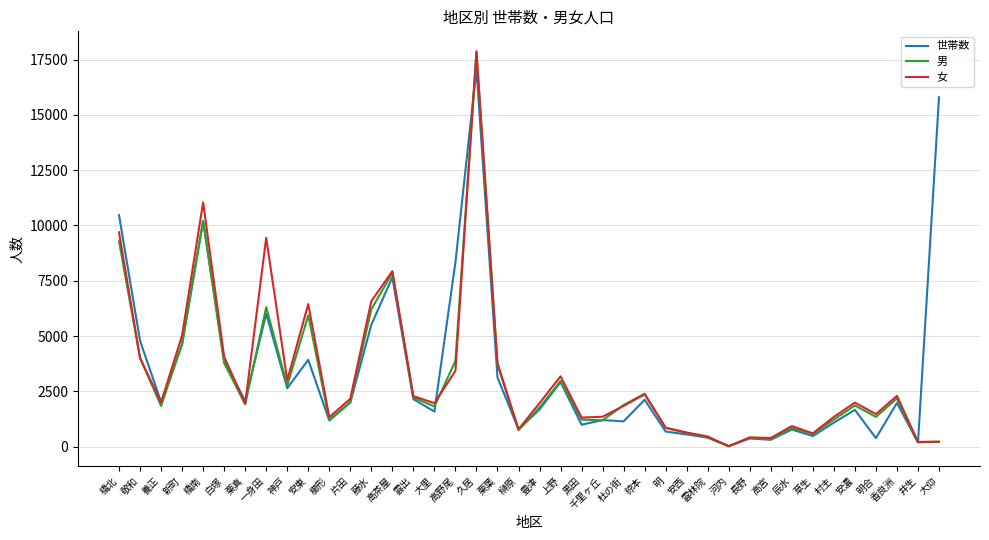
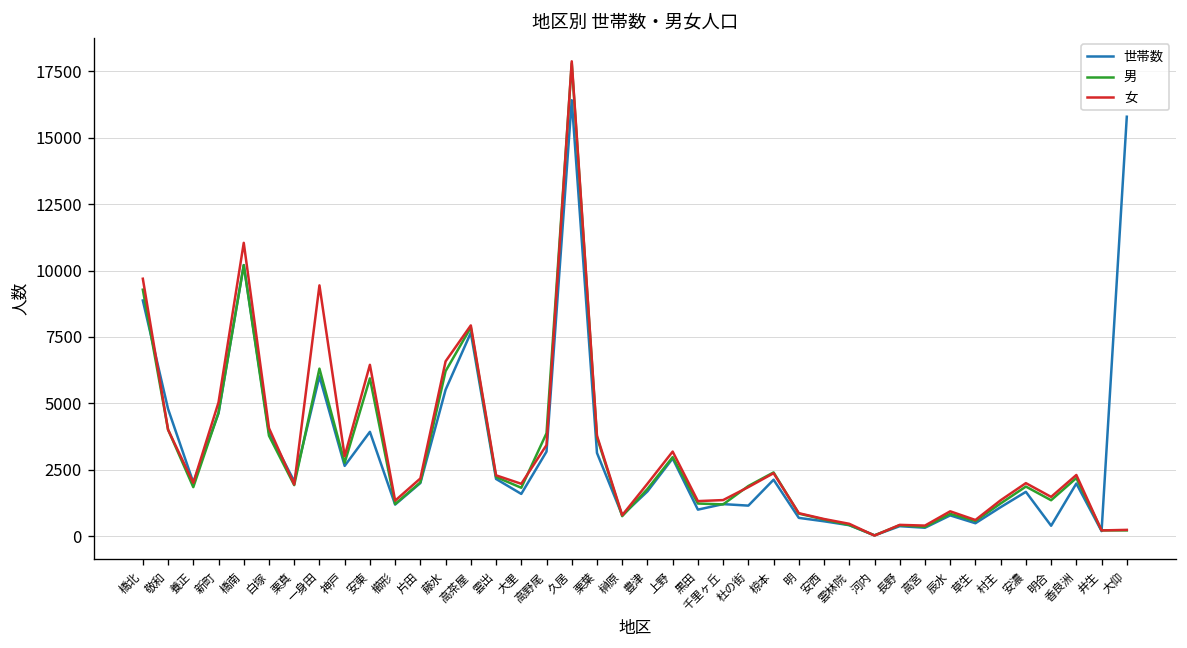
  {
    "世帯数": {
-     "橋北": 10500,
+     "橋北": 8900,
      "敬和": 4800,
      "白塚": 3900,
      "栗真": 2100,
      "一身田": 6000,
      "神戸": 2600,
      "安東": 3900,
      "藤水": 5500,
      "高茶屋": 7700,
      "大里": 1600,
-     "高野尾": 8300,
-     "久居": 17100,
+     "高野尾": 3200,
+     "久居": 16400,
      "栗葉": 3100,
      "黒田": 1000,
      "杜の街": 1100,
      "椋本": 2100,
      "明": 700,
      "村主": 1100,
      "安濃": 1700,
      "明合": 400,
      "香良洲": 2000,
      "大仰": 15800
    },
    "男": {
      "橋北": 9300,
      "養正": 1800,
      "白塚": 3800,
      "一身田": 6300,
      "神戸": 2800,
      "安東": 5900,
      "藤水": 6200,
      "大里": 1800,
      "高野尾": 3900,
      "村主": 1200,
      "安濃": 1900,
      "明合": 1300,
      "香良洲": 2200
    },
    "女": {
      "橋北": 9700,
      "新町": 5000,
      "橋南": 11000,
      "白塚": 4100,
      "一身田": 9400,
      "神戸": 3000,
      "安東": 6400,
      "櫛形": 1300,
      "片田": 2200,
      "藤水": 6600,
      "大里": 2000,
      "高野尾": 3400,
      "豊津": 2000,
      "上野": 3200,
      "千里ヶ丘": 1400,
      "村主": 1300,
      "安濃": 2000,
      "明合": 1500,
      "香良洲": 2300
    }
  }
